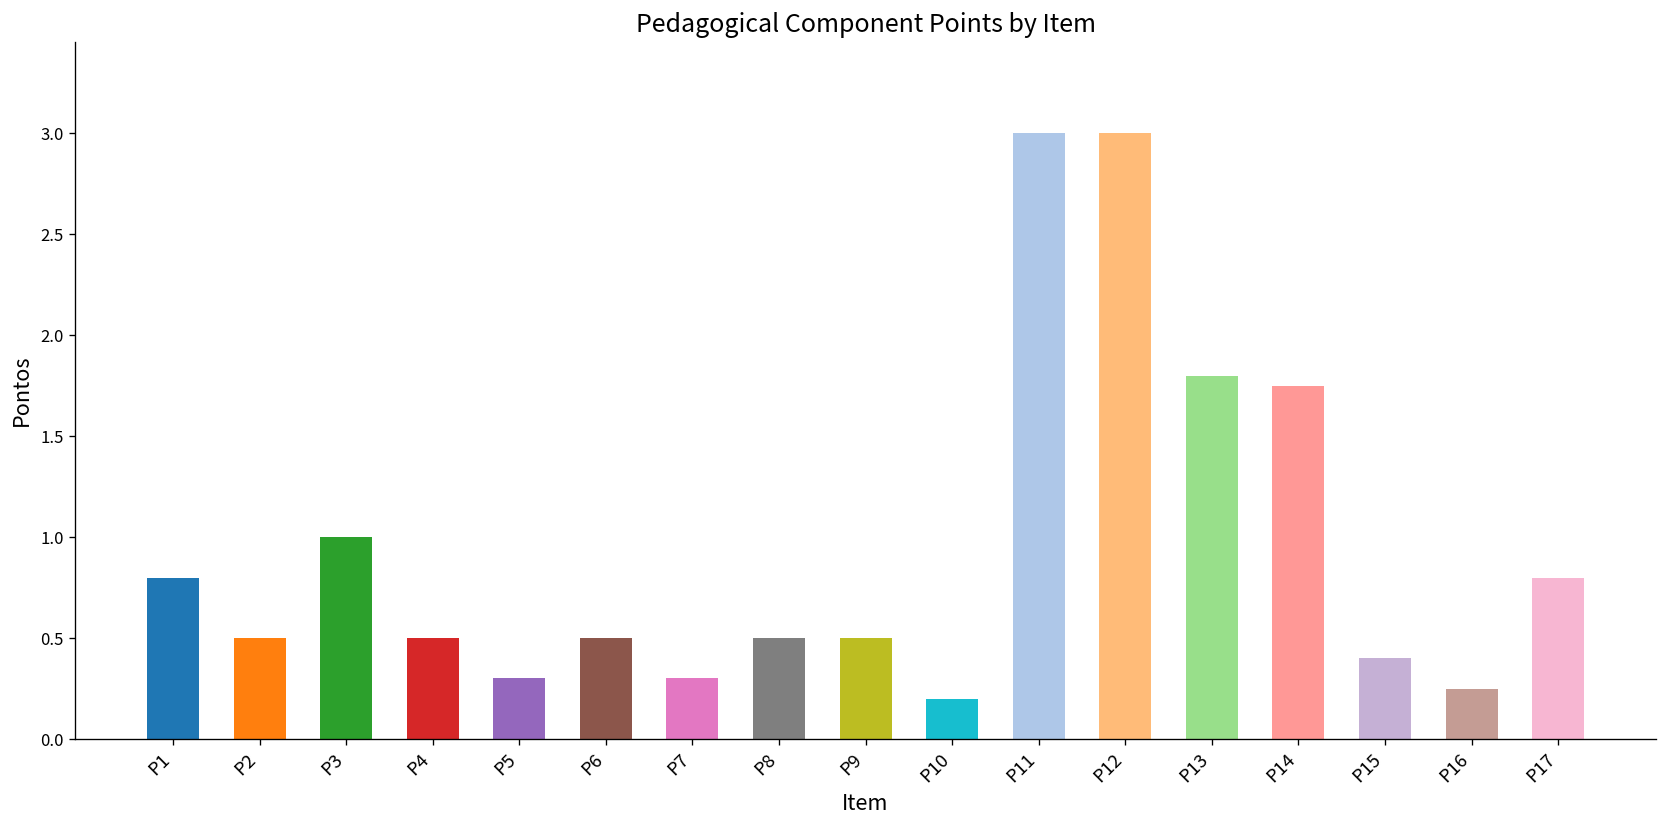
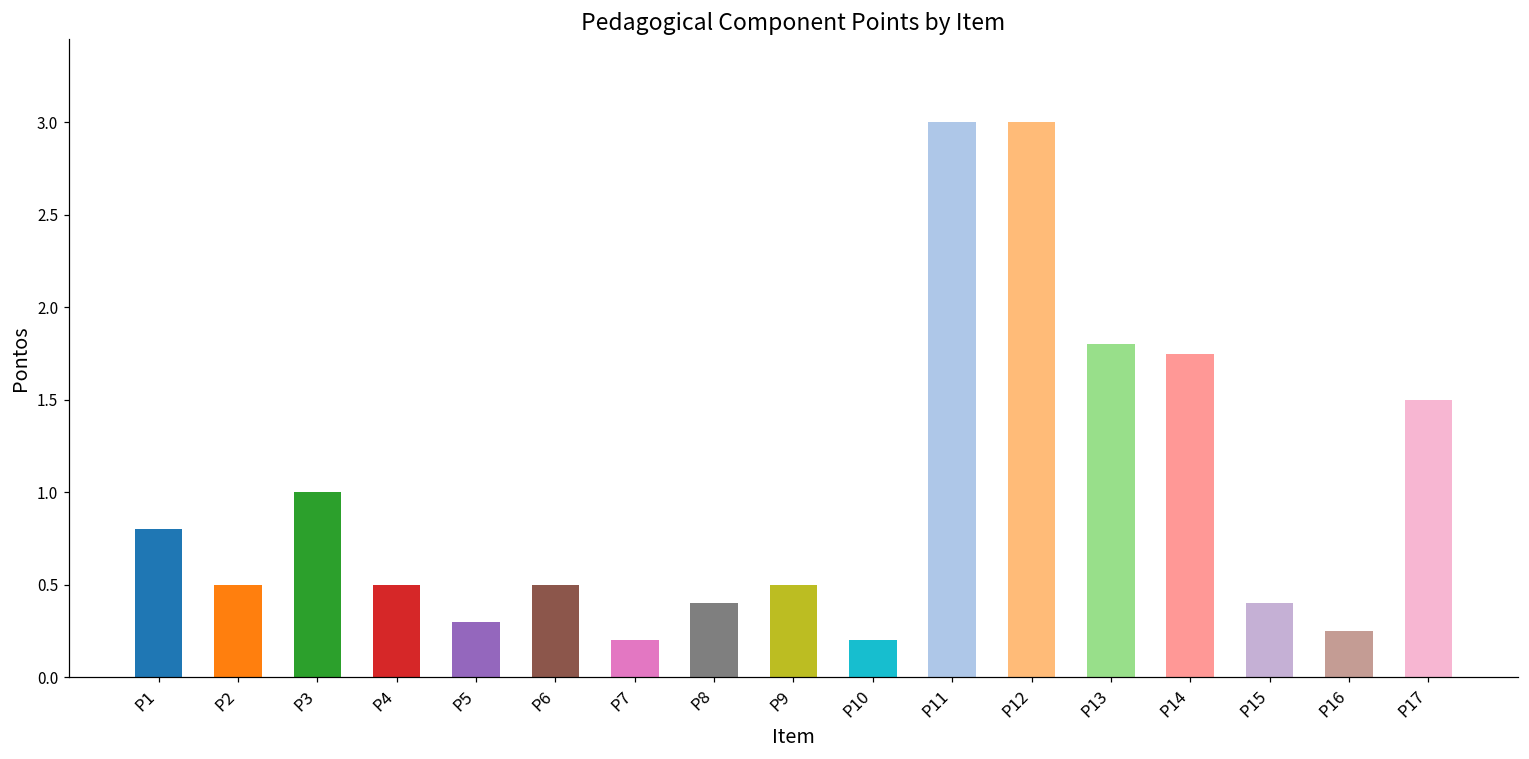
  {
    "P1": 0.8,
    "P2": 0.5,
    "P3": 1.0,
    "P4": 0.5,
    "P5": 0.3,
    "P6": 0.5,
-   "P7": 0.3,
-   "P8": 0.5,
+   "P7": 0.2,
+   "P8": 0.4,
    "P9": 0.5,
    "P10": 0.2,
    "P11": 3.0,
    "P12": 3.0,
    "P13": 1.8,
    "P14": 1.75,
    "P15": 0.4,
    "P16": 0.25,
-   "P17": 0.8
+   "P17": 1.5
  }
